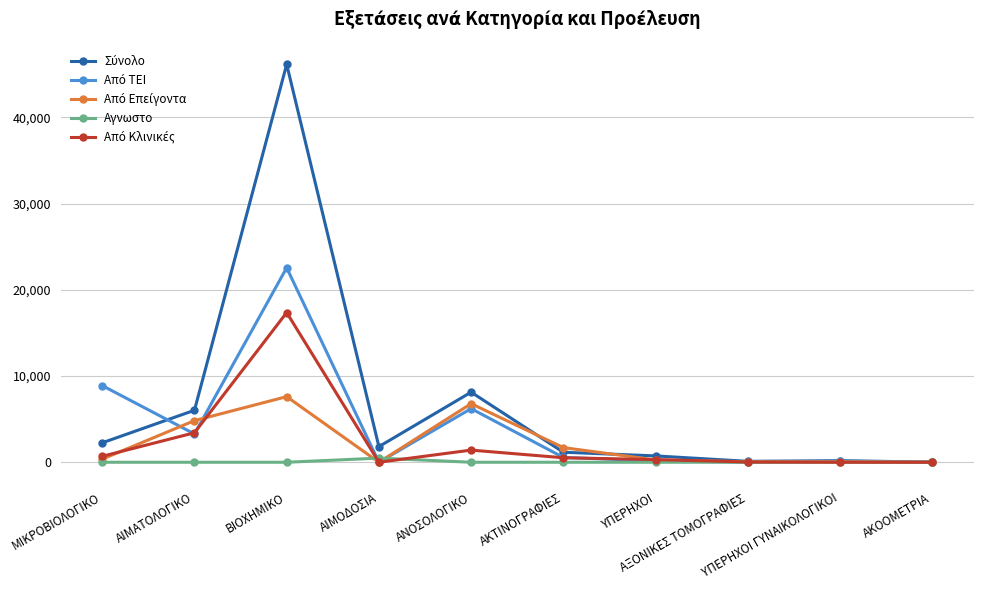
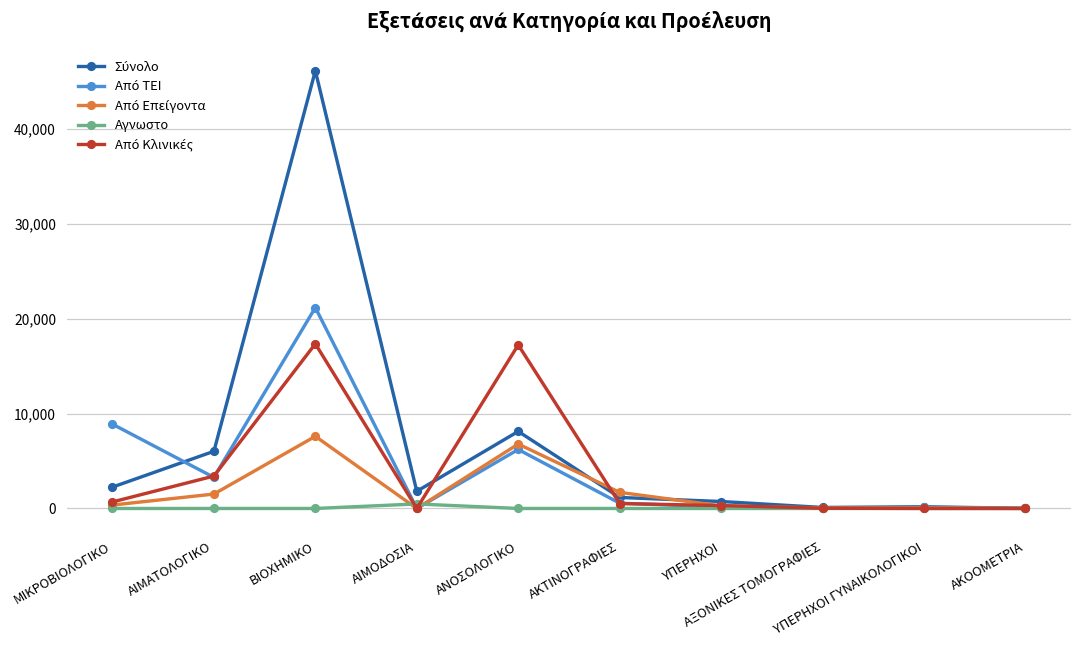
  {
    "Σύνολο": {
      "ΜΙΚΡΟΒΙΟΛΟΓΙΚΟ": "2,000",
      "ΑΙΜΑΤΟΛΟΓΙΚΟ": "6,000",
      "ΒΙΟΧΗΜΙΚΟ": "46,000",
      "ΑΙΜΟΔΟΣΙΑ": "2,000",
      "ΑΝΟΣΟΛΟΓΙΚΟ": "8,000",
      "ΑΚΤΙΝΟΓΡΑΦΙΕΣ": "1,000",
      "ΥΠΕΡΗΧΟΙ": "1,000"
    },
    "Από ΤΕΙ": {
      "ΜΙΚΡΟΒΙΟΛΟΓΙΚΟ": "9,000",
-     "ΒΙΟΧΗΜΙΚΟ": "23,000",
+     "ΒΙΟΧΗΜΙΚΟ": "21,000",
      "ΑΝΟΣΟΛΟΓΙΚΟ": "6,000"
    },
    "Από Επείγοντα": {
      "ΜΙΚΡΟΒΙΟΛΟΓΙΚΟ": "0",
-     "ΑΙΜΑΤΟΛΟΓΙΚΟ": "5,000",
+     "ΑΙΜΑΤΟΛΟΓΙΚΟ": "2,000",
      "ΒΙΟΧΗΜΙΚΟ": "8,000",
      "ΑΝΟΣΟΛΟΓΙΚΟ": "7,000",
      "ΑΚΤΙΝΟΓΡΑΦΙΕΣ": "2,000"
    },
    "Αγνωστο": {
      "ΜΙΚΡΟΒΙΟΛΟΓΙΚΟ": "0",
      "ΑΙΜΑΤΟΛΟΓΙΚΟ": "0",
      "ΒΙΟΧΗΜΙΚΟ": "0",
      "ΑΙΜΟΔΟΣΙΑ": "0",
      "ΑΝΟΣΟΛΟΓΙΚΟ": "0",
      "ΑΚΤΙΝΟΓΡΑΦΙΕΣ": "0"
    },
    "Από Κλινικές": {
      "ΜΙΚΡΟΒΙΟΛΟΓΙΚΟ": "1,000",
      "ΒΙΟΧΗΜΙΚΟ": "17,000",
-     "ΑΝΟΣΟΛΟΓΙΚΟ": "1,000"
+     "ΑΝΟΣΟΛΟΓΙΚΟ": "17,000"
    }
  }
